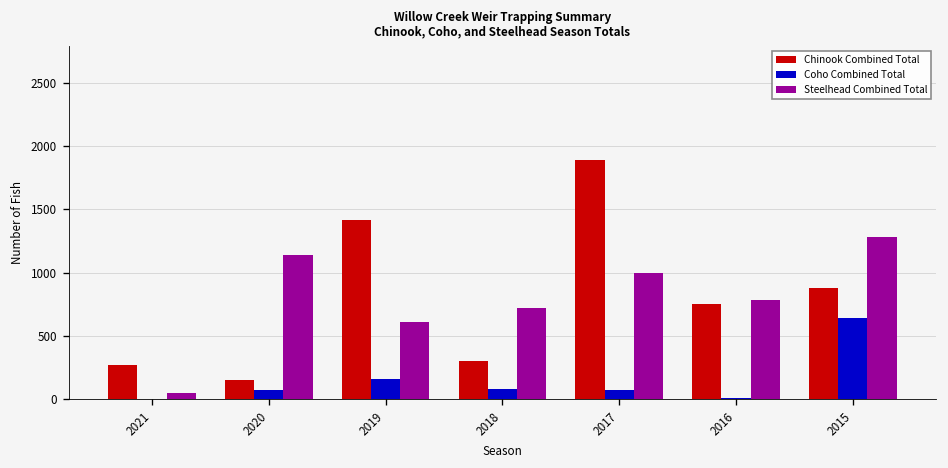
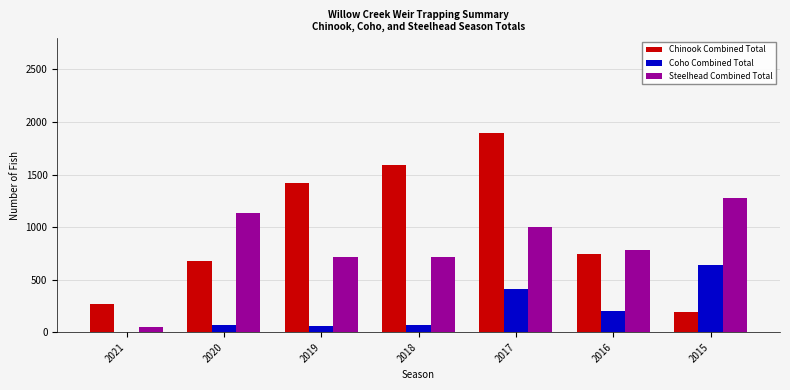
  {
    "Chinook Combined Total": {
      "2021": 270,
-     "2020": 140,
+     "2020": 680,
      "2019": 1420,
-     "2018": 300,
+     "2018": 1590,
      "2017": 1900,
      "2016": 750,
-     "2015": 880
+     "2015": 190
    },
    "Coho Combined Total": {
      "2021": 0,
      "2020": 70,
-     "2019": 150,
+     "2019": 60,
      "2018": 70,
-     "2017": 70,
-     "2016": 0,
+     "2017": 410,
+     "2016": 200,
      "2015": 640
    },
    "Steelhead Combined Total": {
      "2021": 50,
      "2020": 1140,
-     "2019": 610,
+     "2019": 720,
      "2018": 720,
      "2017": 1000,
      "2016": 780,
      "2015": 1280
    }
  }
